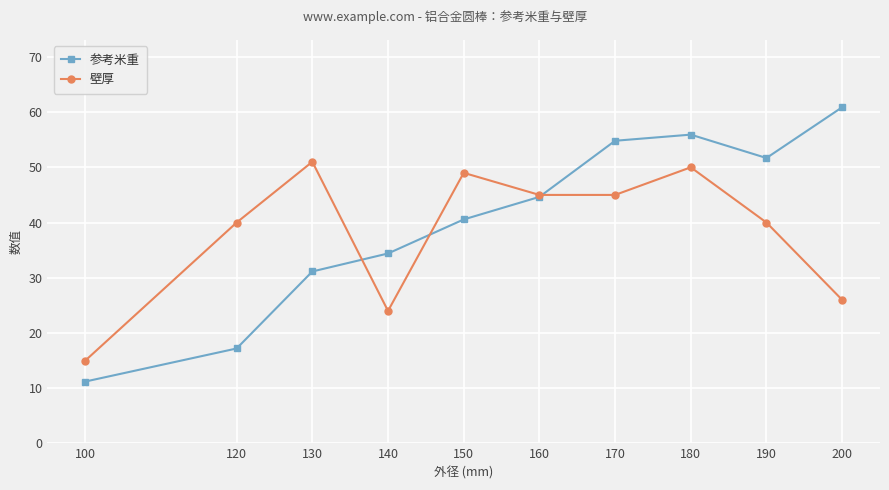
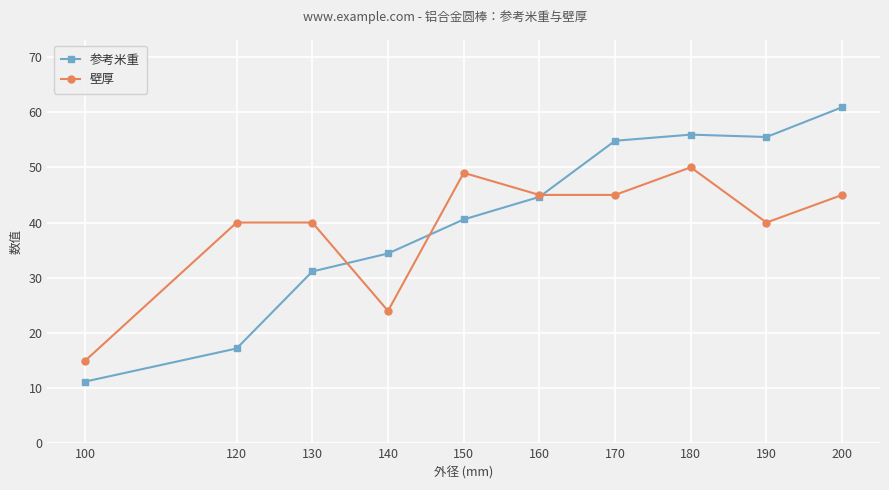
  {
    "参考米重": {
      "100": 11,
      "120": 17,
      "130": 31,
      "140": 34,
      "150": 41,
      "170": 55,
      "180": 56,
-     "190": 52,
+     "190": 55,
      "200": 61
    },
    "壁厚": {
      "100": 15,
      "120": 40,
-     "130": 51,
+     "130": 40,
      "140": 24,
      "150": 49,
      "170": 45,
      "180": 50,
      "190": 40,
-     "200": 26
+     "200": 45
    }
  }
